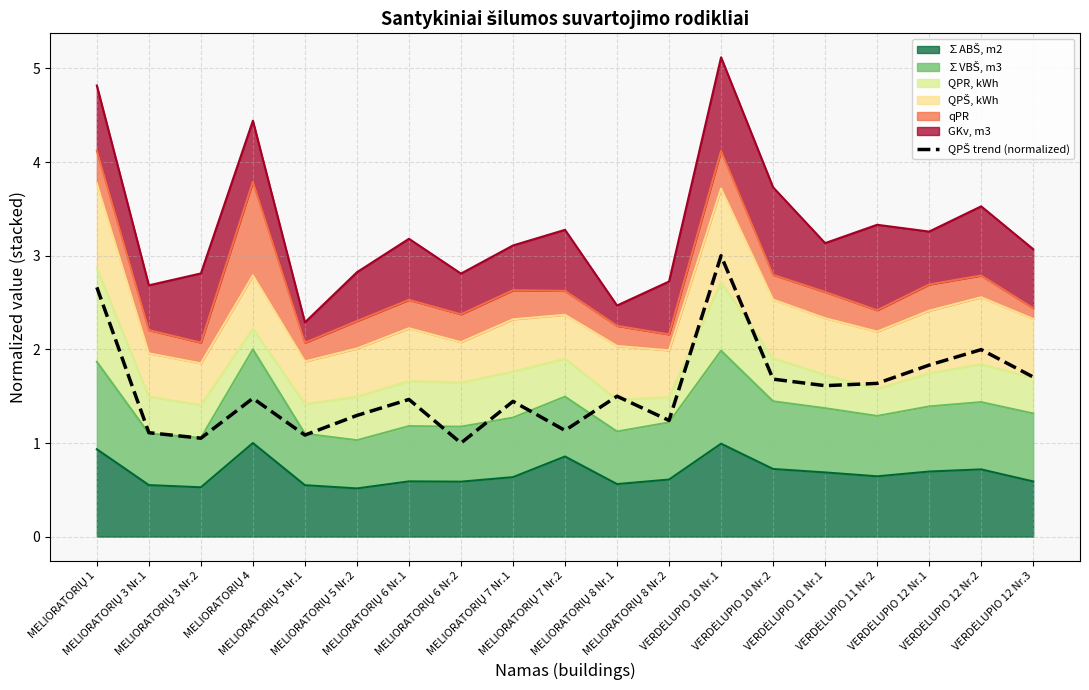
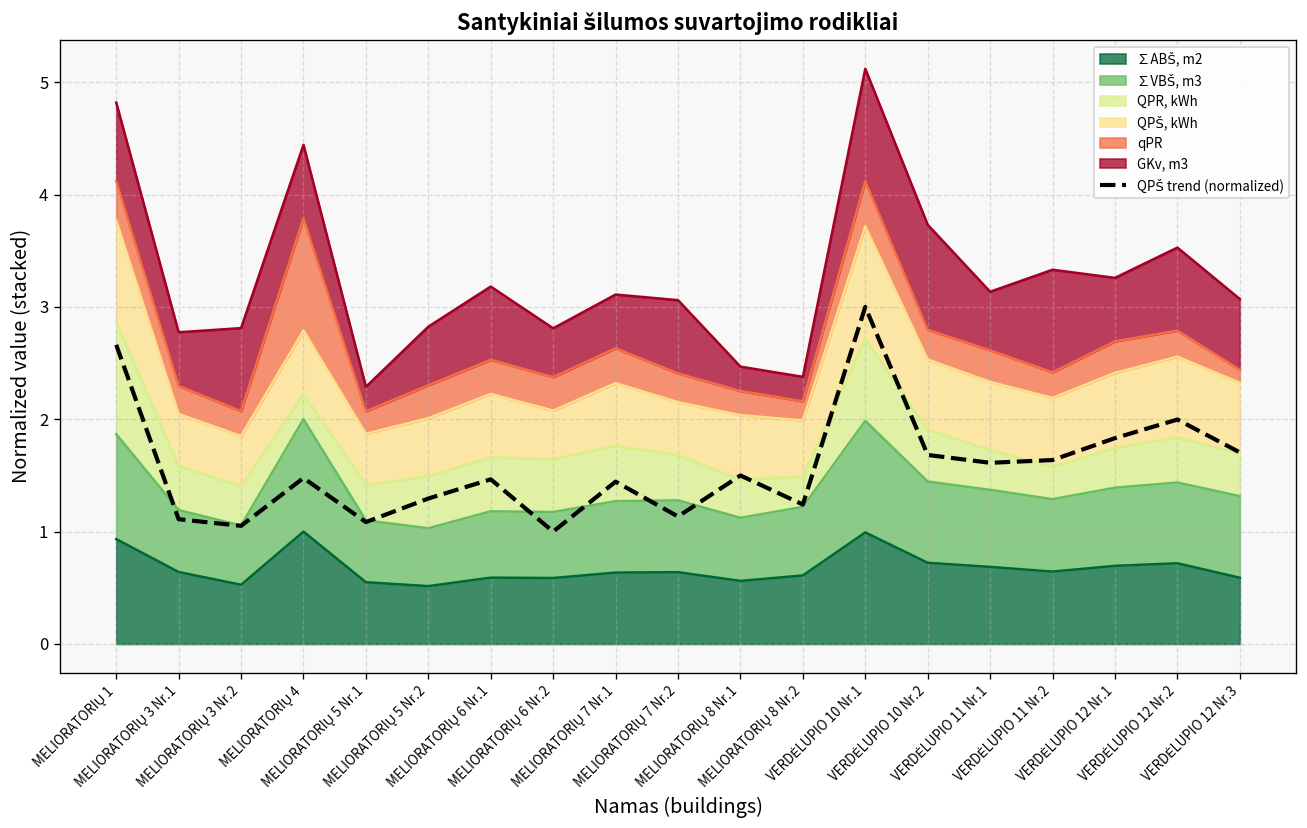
  {
    "∑ABŠ, m2": {
      "MELIORATORIŲ 1": 0.9,
-     "MELIORATORIŲ 3 Nr.1": 0.55,
+     "MELIORATORIŲ 3 Nr.1": 0.64,
      "MELIORATORIŲ 3 Nr.2": 0.5,
      "MELIORATORIŲ 4": 1.0,
      "MELIORATORIŲ 5 Nr.1": 0.5,
      "MELIORATORIŲ 5 Nr.2": 0.5,
      "MELIORATORIŲ 6 Nr.1": 0.6,
      "MELIORATORIŲ 6 Nr.2": 0.6,
      "MELIORATORIŲ 7 Nr.1": 0.6,
-     "MELIORATORIŲ 7 Nr.2": 0.9,
+     "MELIORATORIŲ 7 Nr.2": 0.6,
      "MELIORATORIŲ 8 Nr.1": 0.6,
      "MELIORATORIŲ 8 Nr.2": 0.6,
      "VERDĖLUPIO 10 Nr.1": 1.0,
      "VERDĖLUPIO 10 Nr.2": 0.7,
      "VERDĖLUPIO 11 Nr.1": 0.7,
      "VERDĖLUPIO 11 Nr.2": 0.6,
      "VERDĖLUPIO 12 Nr.1": 0.7,
      "VERDĖLUPIO 12 Nr.2": 0.7,
      "VERDĖLUPIO 12 Nr.3": 0.6
    },
    "∑VBŠ, m3": {
      "MELIORATORIŲ 1": 0.9,
      "MELIORATORIŲ 4": 1.0,
      "MELIORATORIŲ 5 Nr.2": 0.5,
      "MELIORATORIŲ 6 Nr.1": 0.6,
      "MELIORATORIŲ 6 Nr.2": 0.6,
      "MELIORATORIŲ 7 Nr.1": 0.6,
      "MELIORATORIŲ 7 Nr.2": 0.6,
      "MELIORATORIŲ 8 Nr.1": 0.6,
      "VERDĖLUPIO 10 Nr.1": 1.0,
      "VERDĖLUPIO 10 Nr.2": 0.7,
      "VERDĖLUPIO 11 Nr.1": 0.7,
      "VERDĖLUPIO 11 Nr.2": 0.6,
      "VERDĖLUPIO 12 Nr.1": 0.7,
      "VERDĖLUPIO 12 Nr.2": 0.7,
      "VERDĖLUPIO 12 Nr.3": 0.7
    },
    "qPR": {
      "MELIORATORIŲ 1": 0.4,
      "MELIORATORIŲ 3 Nr.1": 0.2,
      "MELIORATORIŲ 3 Nr.2": 0.2,
      "MELIORATORIŲ 4": 1.0,
      "MELIORATORIŲ 5 Nr.1": 0.2,
      "MELIORATORIŲ 5 Nr.2": 0.3,
      "MELIORATORIŲ 6 Nr.1": 0.3,
      "MELIORATORIŲ 6 Nr.2": 0.3,
      "MELIORATORIŲ 7 Nr.1": 0.3,
      "MELIORATORIŲ 7 Nr.2": 0.3,
      "MELIORATORIŲ 8 Nr.1": 0.2,
      "MELIORATORIŲ 8 Nr.2": 0.2,
      "VERDĖLUPIO 10 Nr.1": 0.4,
      "VERDĖLUPIO 10 Nr.2": 0.3,
      "VERDĖLUPIO 11 Nr.1": 0.3,
      "VERDĖLUPIO 11 Nr.2": 0.2,
      "VERDĖLUPIO 12 Nr.1": 0.3,
      "VERDĖLUPIO 12 Nr.2": 0.2,
      "VERDĖLUPIO 12 Nr.3": 0.1
    },
    "GKv, m3": {
      "MELIORATORIŲ 1": 0.7,
      "MELIORATORIŲ 3 Nr.1": 0.5,
      "MELIORATORIŲ 3 Nr.2": 0.7,
      "MELIORATORIŲ 4": 0.7,
      "MELIORATORIŲ 5 Nr.1": 0.2,
      "MELIORATORIŲ 5 Nr.2": 0.5,
      "MELIORATORIŲ 6 Nr.1": 0.7,
      "MELIORATORIŲ 6 Nr.2": 0.4,
      "MELIORATORIŲ 7 Nr.1": 0.5,
      "MELIORATORIŲ 7 Nr.2": 0.7,
      "MELIORATORIŲ 8 Nr.1": 0.2,
-     "MELIORATORIŲ 8 Nr.2": 0.6,
+     "MELIORATORIŲ 8 Nr.2": 0.2,
      "VERDĖLUPIO 10 Nr.1": 1.0,
      "VERDĖLUPIO 10 Nr.2": 0.9,
      "VERDĖLUPIO 11 Nr.1": 0.5,
      "VERDĖLUPIO 11 Nr.2": 0.9,
      "VERDĖLUPIO 12 Nr.1": 0.6,
      "VERDĖLUPIO 12 Nr.2": 0.7,
      "VERDĖLUPIO 12 Nr.3": 0.6
    },
    "QPŠ trend (normalized)": {
      "MELIORATORIŲ 1": 2.7,
      "MELIORATORIŲ 4": 1.5,
      "MELIORATORIŲ 5 Nr.2": 1.3,
      "MELIORATORIŲ 6 Nr.1": 1.5,
      "MELIORATORIŲ 6 Nr.2": 1.0,
      "MELIORATORIŲ 7 Nr.1": 1.4,
      "MELIORATORIŲ 7 Nr.2": 1.1,
      "MELIORATORIŲ 8 Nr.1": 1.5,
      "VERDĖLUPIO 10 Nr.1": 3.0,
      "VERDĖLUPIO 10 Nr.2": 1.7,
      "VERDĖLUPIO 11 Nr.1": 1.6,
      "VERDĖLUPIO 11 Nr.2": 1.6,
      "VERDĖLUPIO 12 Nr.1": 1.8,
      "VERDĖLUPIO 12 Nr.2": 2.0
    }
  }
